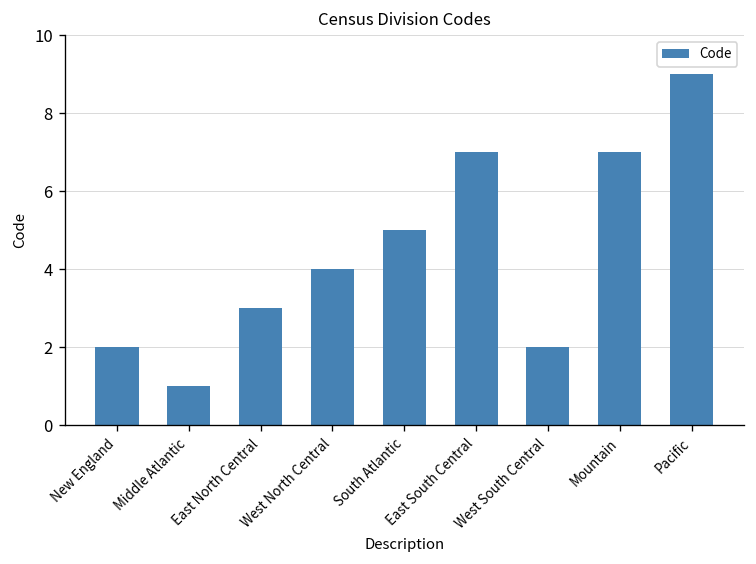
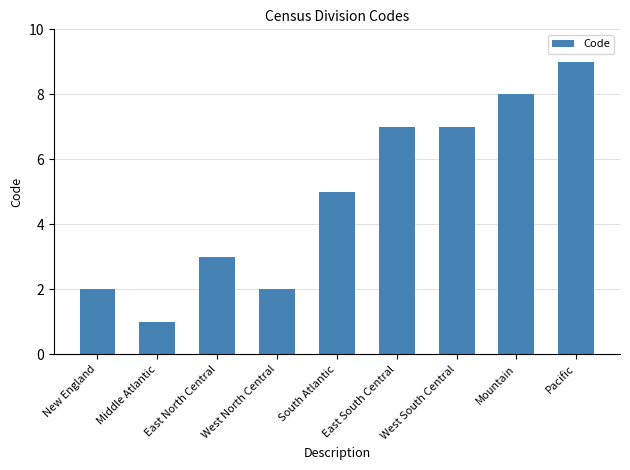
  {
    "New England": 2,
    "Middle Atlantic": 1,
    "East North Central": 3,
-   "West North Central": 4,
+   "West North Central": 2,
    "South Atlantic": 5,
    "East South Central": 7,
-   "West South Central": 2,
-   "Mountain": 7,
+   "West South Central": 7,
+   "Mountain": 8,
    "Pacific": 9
  }
